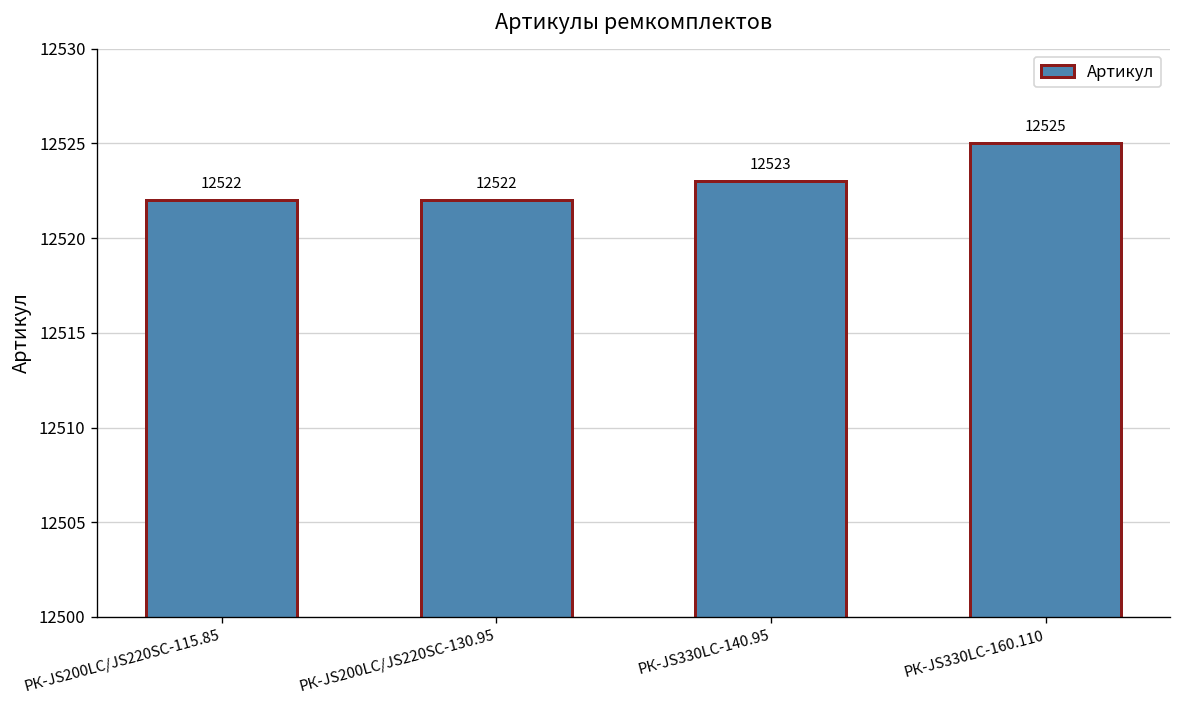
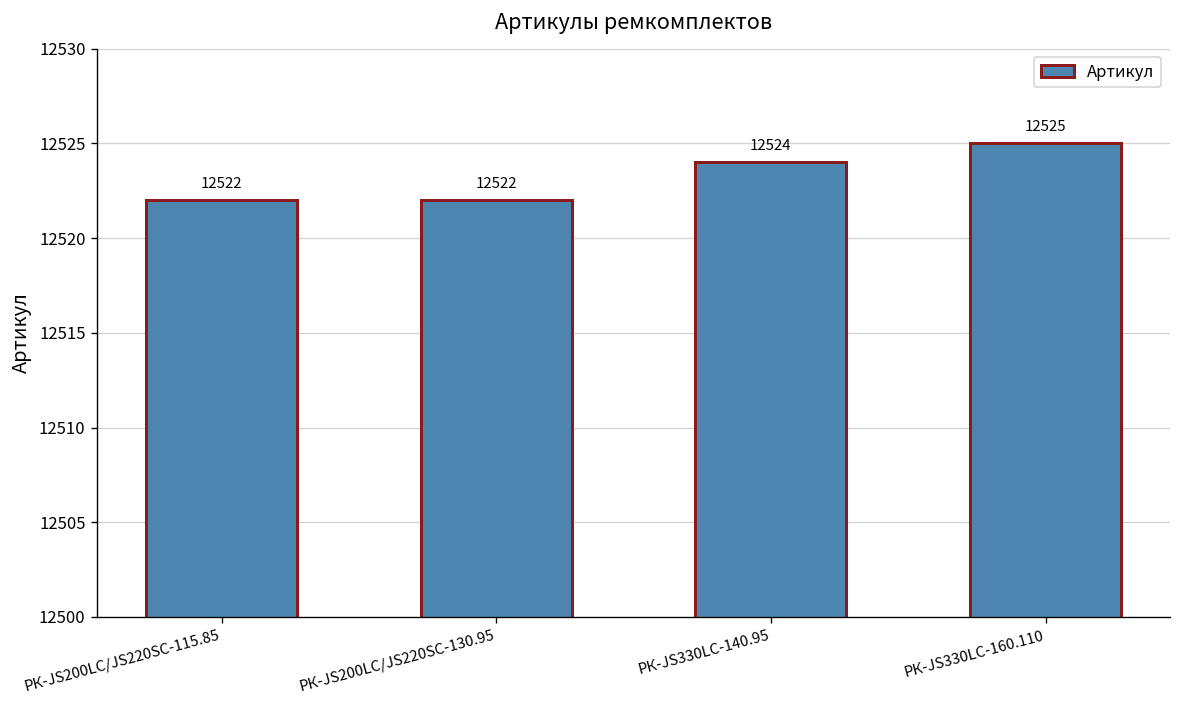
  {
    "РК-JS200LC/JS220SC-115.85": 12522,
    "РК-JS200LC/JS220SC-130.95": 12522,
-   "РК-JS330LC-140.95": 12523,
+   "РК-JS330LC-140.95": 12524,
    "РК-JS330LC-160.110": 12525
  }
